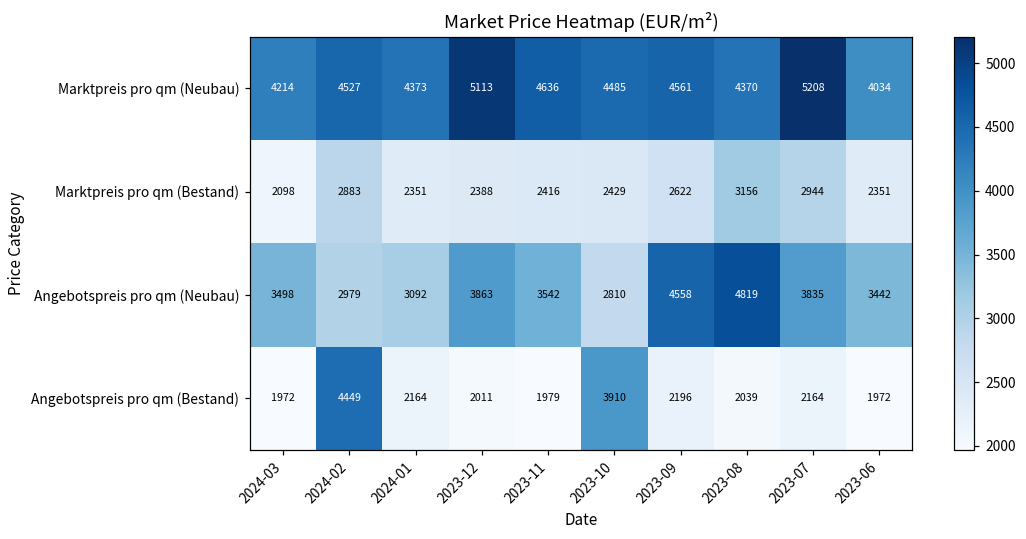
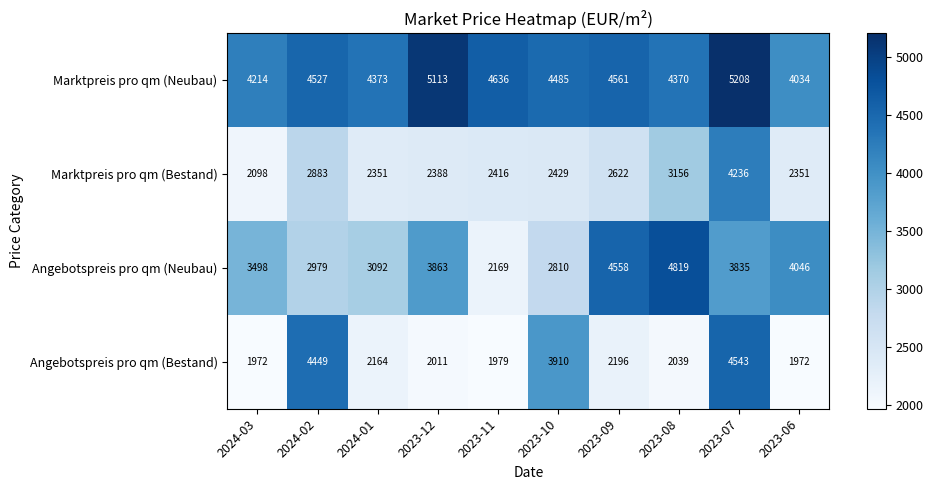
  {
    "Marktpreis pro qm (Neubau)": {
      "2024-03": 4214,
      "2024-02": 4527,
      "2024-01": 4373,
      "2023-12": 5113,
      "2023-11": 4636,
      "2023-10": 4485,
      "2023-09": 4561,
      "2023-08": 4370,
      "2023-07": 5208,
      "2023-06": 4034
    },
    "Marktpreis pro qm (Bestand)": {
      "2024-03": 2098,
      "2024-02": 2883,
      "2024-01": 2351,
      "2023-12": 2388,
      "2023-11": 2416,
      "2023-10": 2429,
      "2023-09": 2622,
      "2023-08": 3156,
-     "2023-07": 2944,
+     "2023-07": 4236,
      "2023-06": 2351
    },
    "Angebotspreis pro qm (Neubau)": {
      "2024-03": 3498,
      "2024-02": 2979,
      "2024-01": 3092,
      "2023-12": 3863,
-     "2023-11": 3542,
+     "2023-11": 2169,
      "2023-10": 2810,
      "2023-09": 4558,
      "2023-08": 4819,
      "2023-07": 3835,
-     "2023-06": 3442
+     "2023-06": 4046
    },
    "Angebotspreis pro qm (Bestand)": {
      "2024-03": 1972,
      "2024-02": 4449,
      "2024-01": 2164,
      "2023-12": 2011,
      "2023-11": 1979,
      "2023-10": 3910,
      "2023-09": 2196,
      "2023-08": 2039,
-     "2023-07": 2164,
+     "2023-07": 4543,
      "2023-06": 1972
    }
  }
